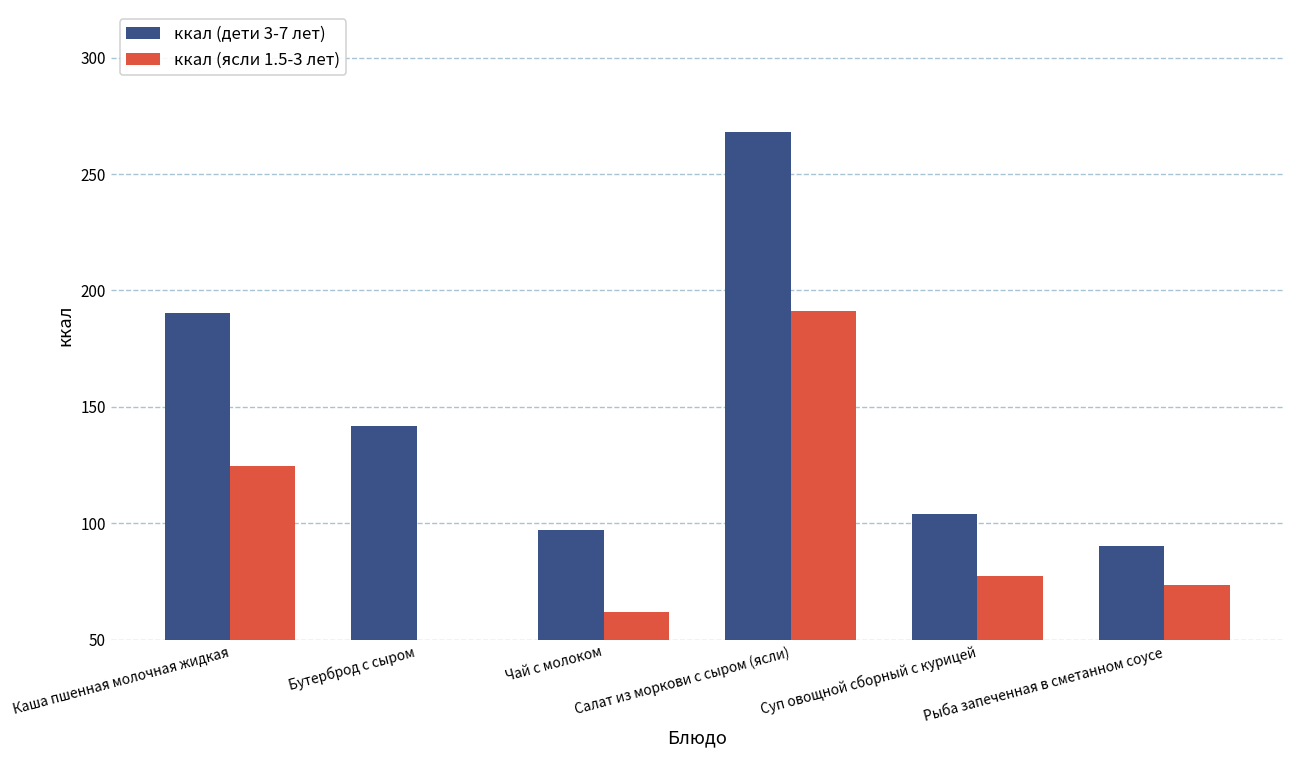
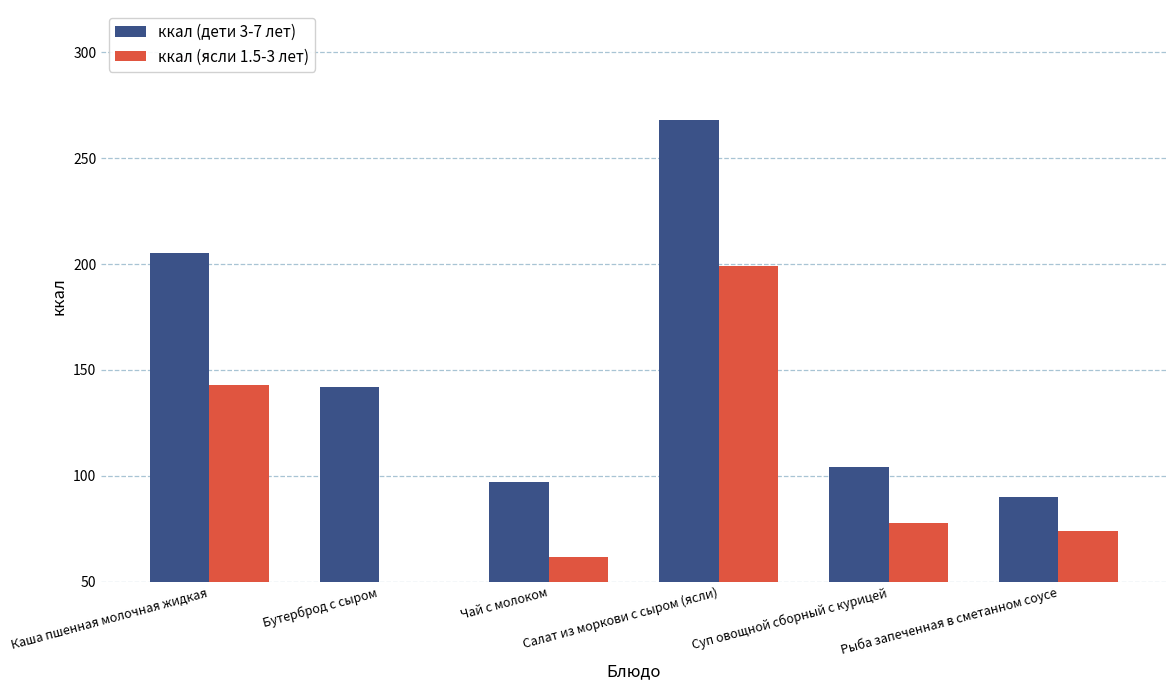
  {
    "ккал (дети 3-7 лет)": {
-     "Каша пшенная молочная жидкая": 190,
+     "Каша пшенная молочная жидкая": 205,
      "Бутерброд с сыром": 142,
      "Чай с молоком": 97,
      "Салат из моркови с сыром (ясли)": 268,
      "Суп овощной сборный с курицей": 104,
      "Рыба запеченная в сметанном соусе": 90
    },
    "ккал (ясли 1.5-3 лет)": {
-     "Каша пшенная молочная жидкая": 125,
+     "Каша пшенная молочная жидкая": 143,
      "Чай с молоком": 62,
-     "Салат из моркови с сыром (ясли)": 191,
+     "Салат из моркови с сыром (ясли)": 199,
      "Суп овощной сборный с курицей": 78,
      "Рыба запеченная в сметанном соусе": 74
    }
  }
